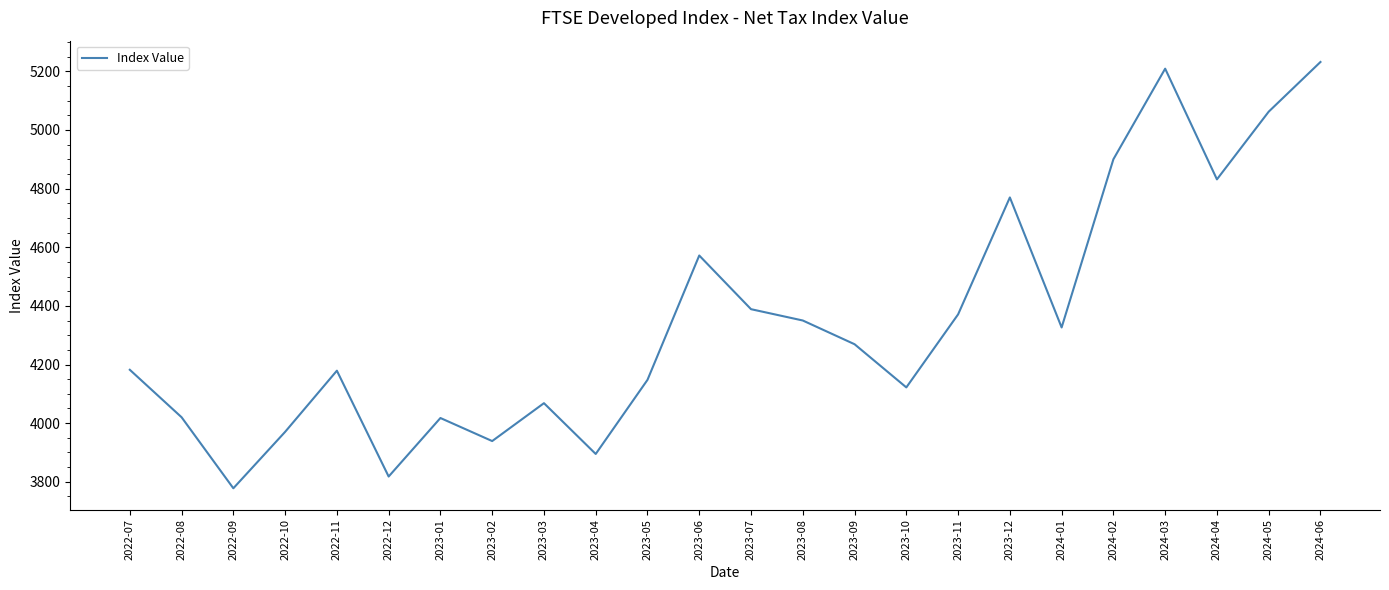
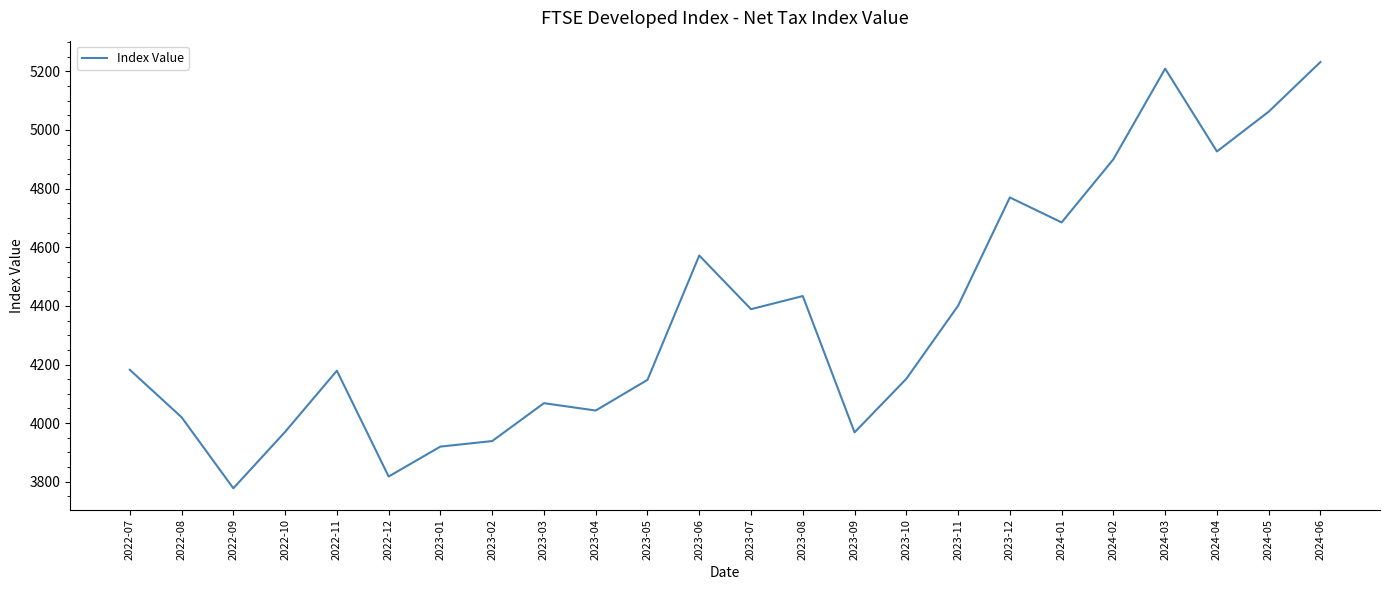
  {
    "2022-07": 4180,
    "2022-08": 4020,
    "2022-09": 3780,
    "2022-10": 3970,
    "2022-11": 4180,
    "2022-12": 3820,
-   "2023-01": 4020,
+   "2023-01": 3920,
    "2023-02": 3940,
    "2023-03": 4070,
-   "2023-04": 3890,
+   "2023-04": 4040,
    "2023-05": 4150,
    "2023-06": 4570,
    "2023-07": 4390,
-   "2023-08": 4350,
-   "2023-09": 4270,
-   "2023-10": 4120,
-   "2023-11": 4370,
+   "2023-08": 4430,
+   "2023-09": 3970,
+   "2023-10": 4150,
+   "2023-11": 4400,
    "2023-12": 4770,
-   "2024-01": 4330,
+   "2024-01": 4680,
    "2024-02": 4900,
    "2024-03": 5210,
-   "2024-04": 4830,
+   "2024-04": 4930,
    "2024-05": 5060,
    "2024-06": 5230
  }
